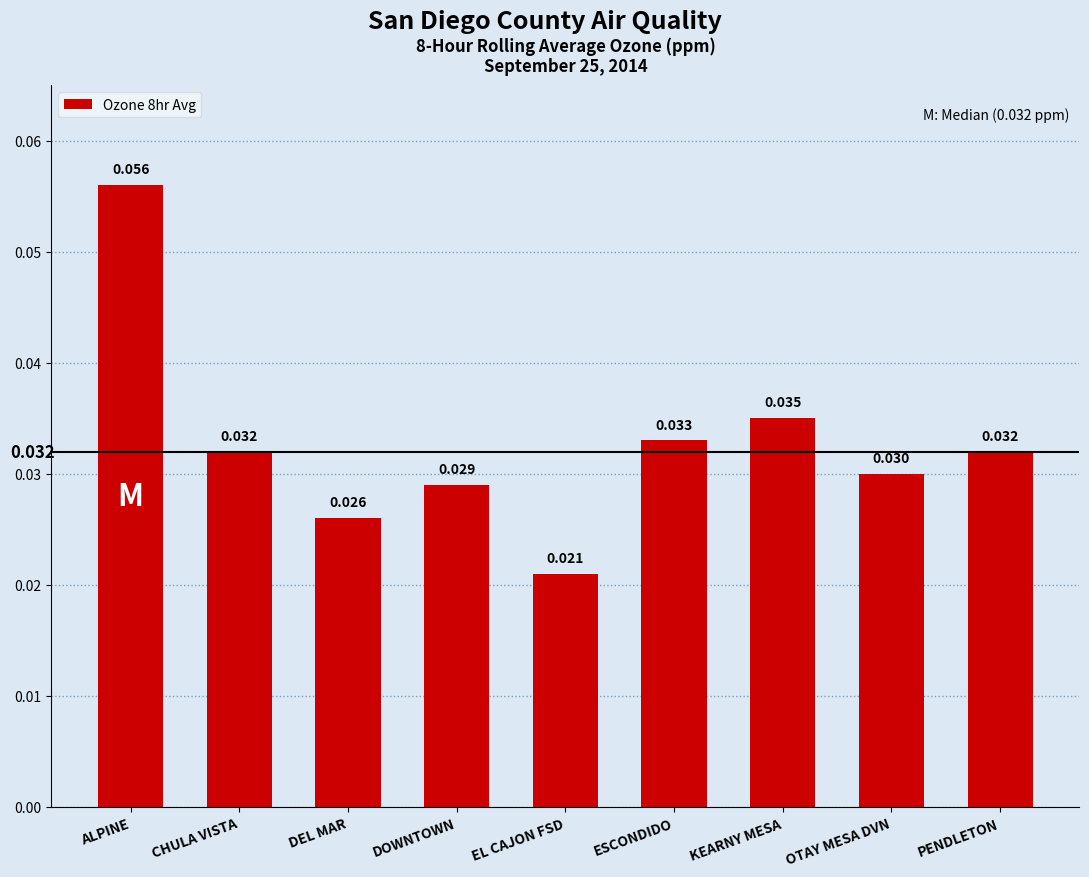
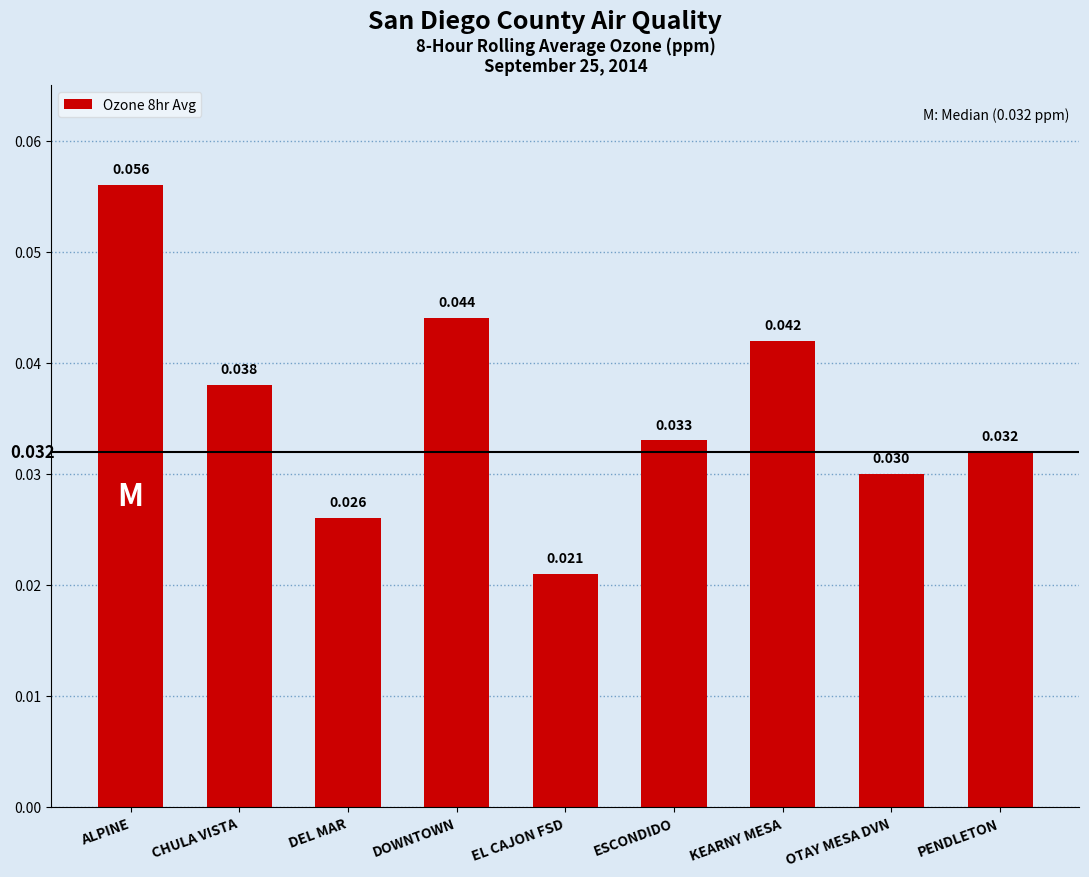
  {
    "ALPINE": 0.056,
-   "CHULA VISTA": 0.032,
+   "CHULA VISTA": 0.038,
    "DEL MAR": 0.026,
-   "DOWNTOWN": 0.029,
+   "DOWNTOWN": 0.044,
    "EL CAJON FSD": 0.021,
    "ESCONDIDO": 0.033,
-   "KEARNY MESA": 0.035,
+   "KEARNY MESA": 0.042,
    "OTAY MESA DVN": 0.030,
    "PENDLETON": 0.032
  }
